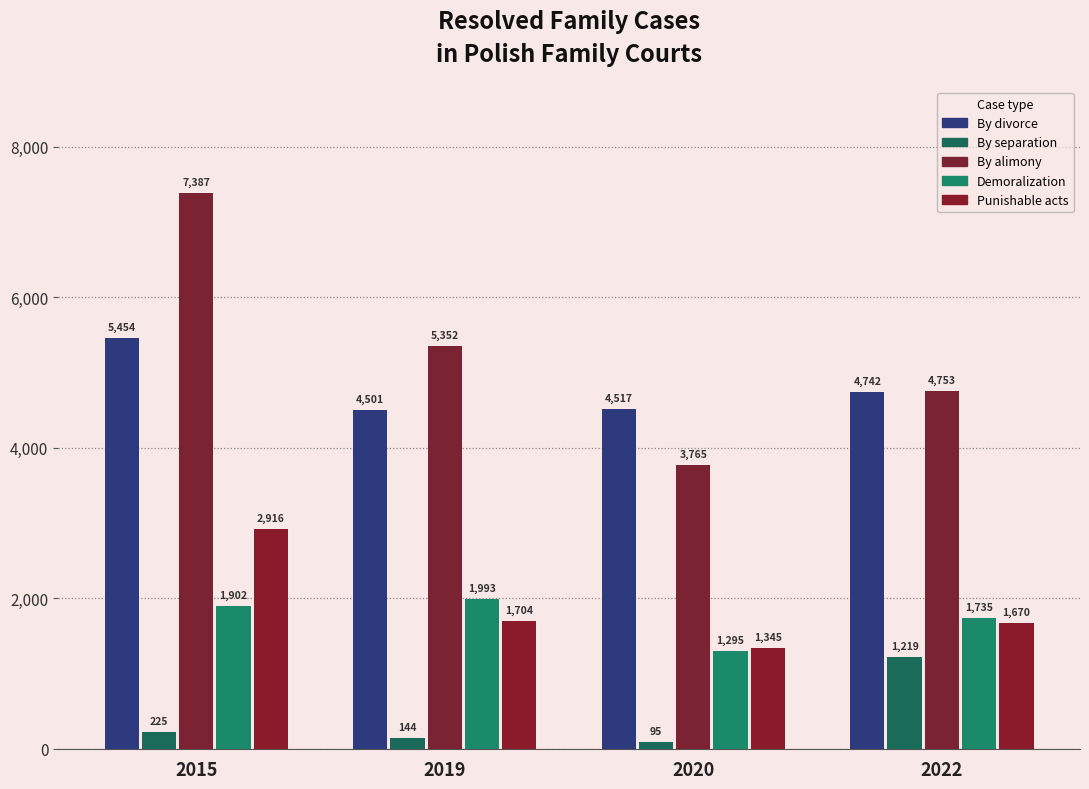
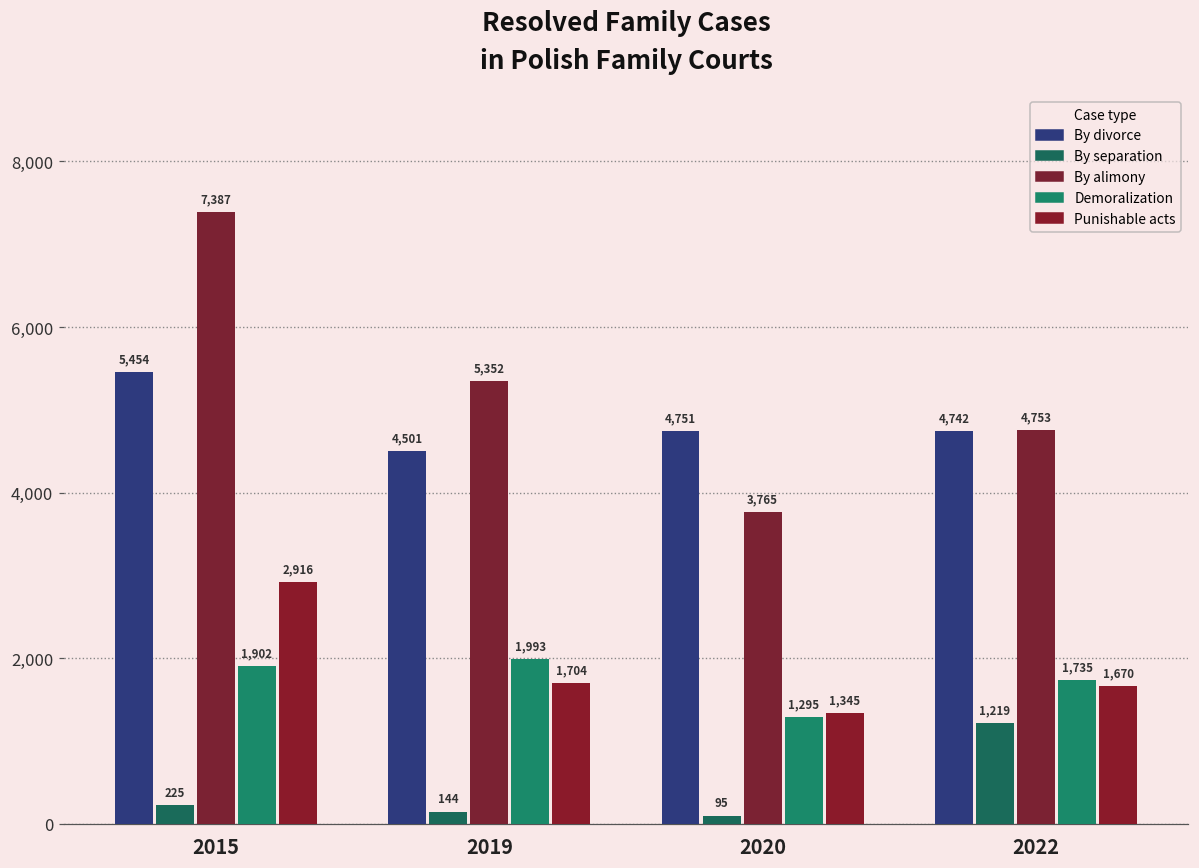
  {
    "By divorce": {
      "2015": "5,454",
      "2019": "4,501",
-     "2020": "4,517",
+     "2020": "4,751",
      "2022": "4,742"
    }
  }
